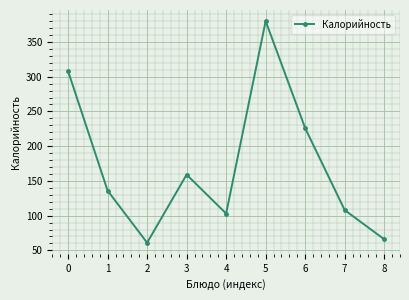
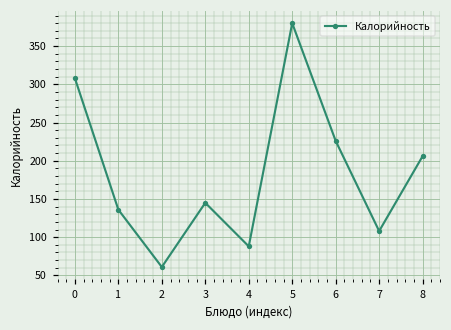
  {
    "0": 310,
    "1": 140,
    "2": 60,
-   "3": 160,
-   "4": 100,
+   "3": 150,
+   "4": 90,
    "5": 380,
    "6": 230,
    "7": 110,
-   "8": 70
+   "8": 210
  }
